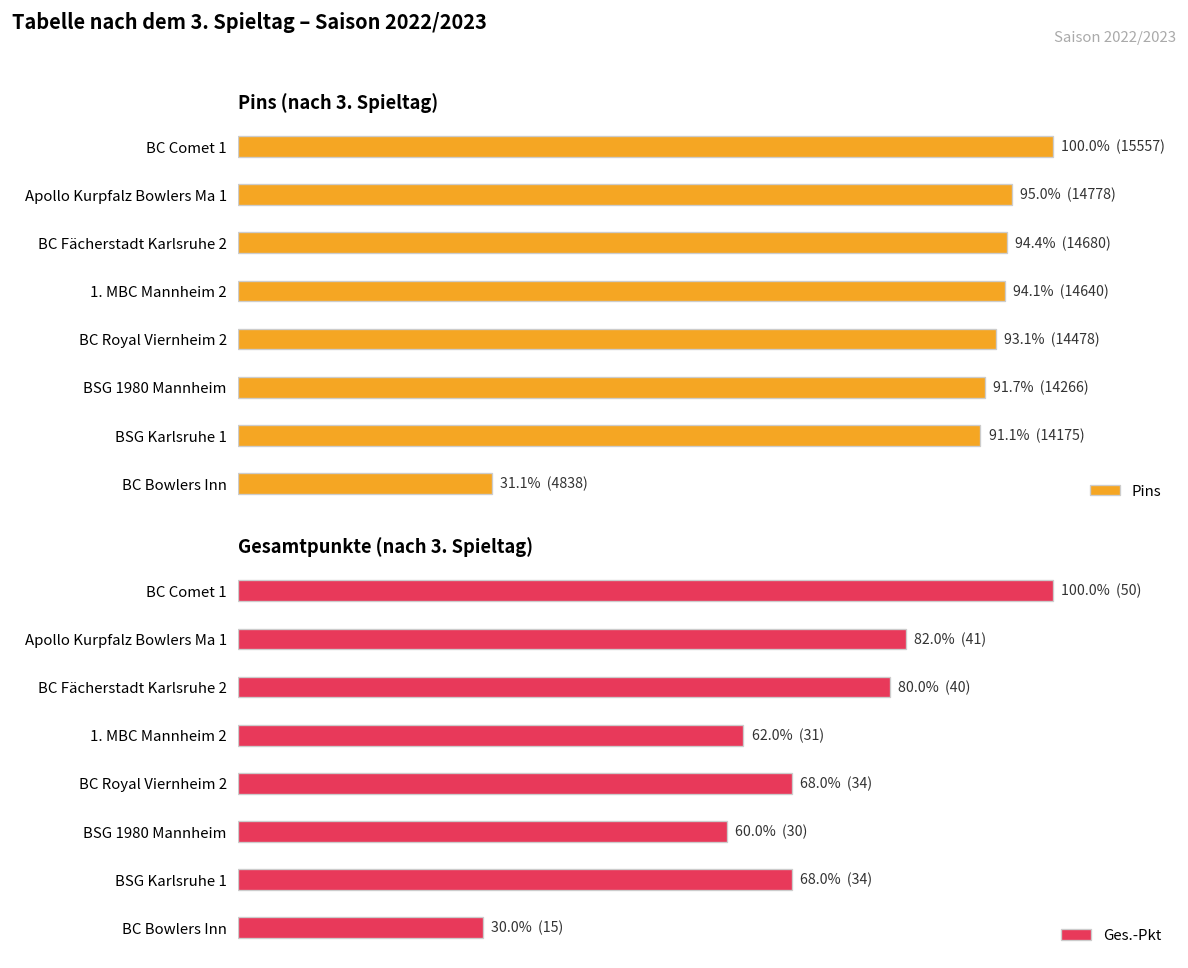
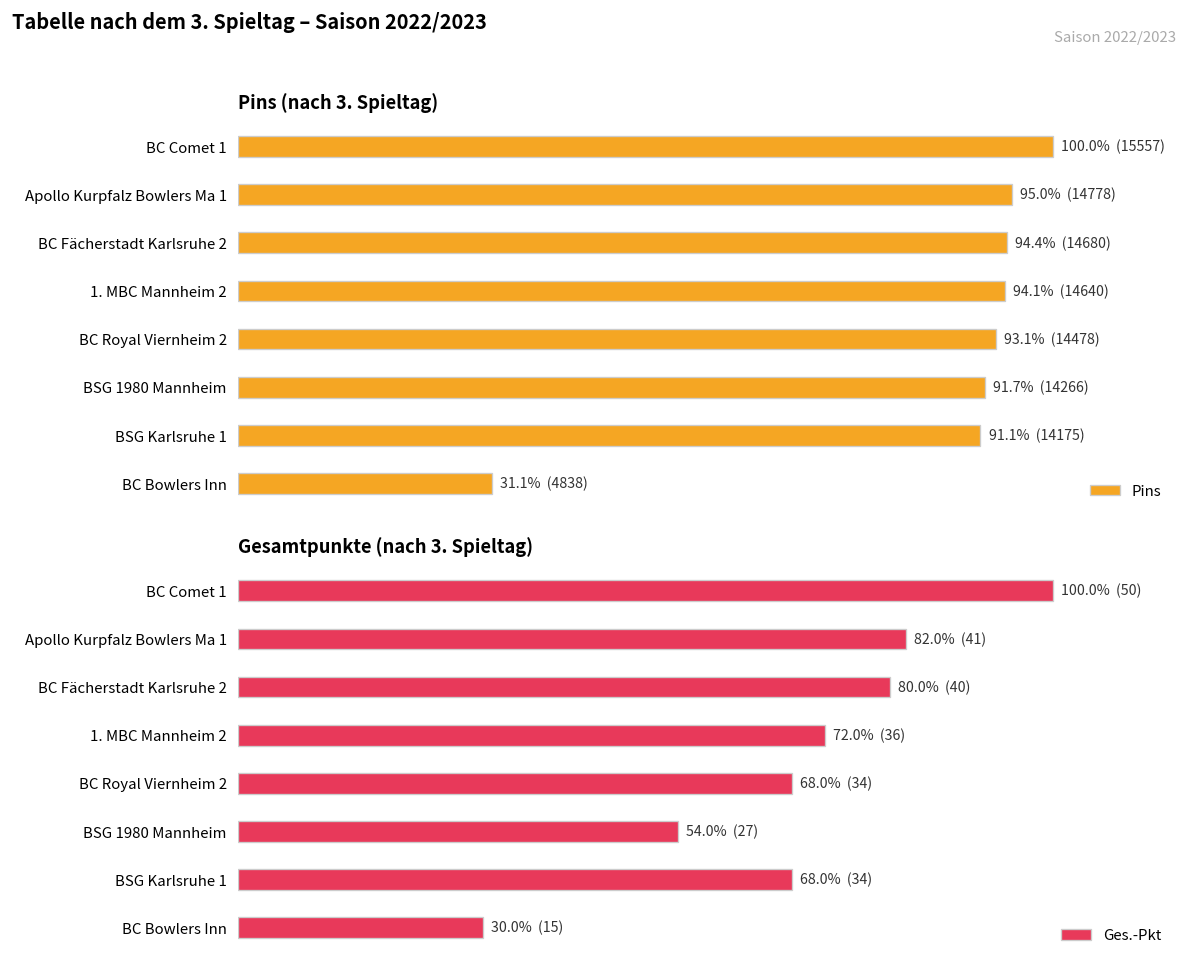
  {
    "Pins (nach 3. Spieltag)": {
      "BC Comet 1": "100.0%",
      "Apollo Kurpfalz Bowlers Ma 1": "95.0%",
      "BC Fächerstadt Karlsruhe 2": "94.4%",
      "1. MBC Mannheim 2": "94.1%",
      "BC Royal Viernheim 2": "93.1%",
      "BSG 1980 Mannheim": "91.7%",
      "BSG Karlsruhe 1": "91.1%",
      "BC Bowlers Inn": "31.1%"
    },
    "Gesamtpunkte (nach 3. Spieltag)": {
      "BC Comet 1": "100.0%",
      "Apollo Kurpfalz Bowlers Ma 1": "82.0%",
      "BC Fächerstadt Karlsruhe 2": "80.0%",
-     "1. MBC Mannheim 2": "62.0% (31)",
+     "1. MBC Mannheim 2": "72.0% (36)",
      "BC Royal Viernheim 2": "68.0%",
-     "BSG 1980 Mannheim": "60.0% (30)",
+     "BSG 1980 Mannheim": "54.0% (27)",
      "BSG Karlsruhe 1": "68.0%",
      "BC Bowlers Inn": "30.0%"
    }
  }
